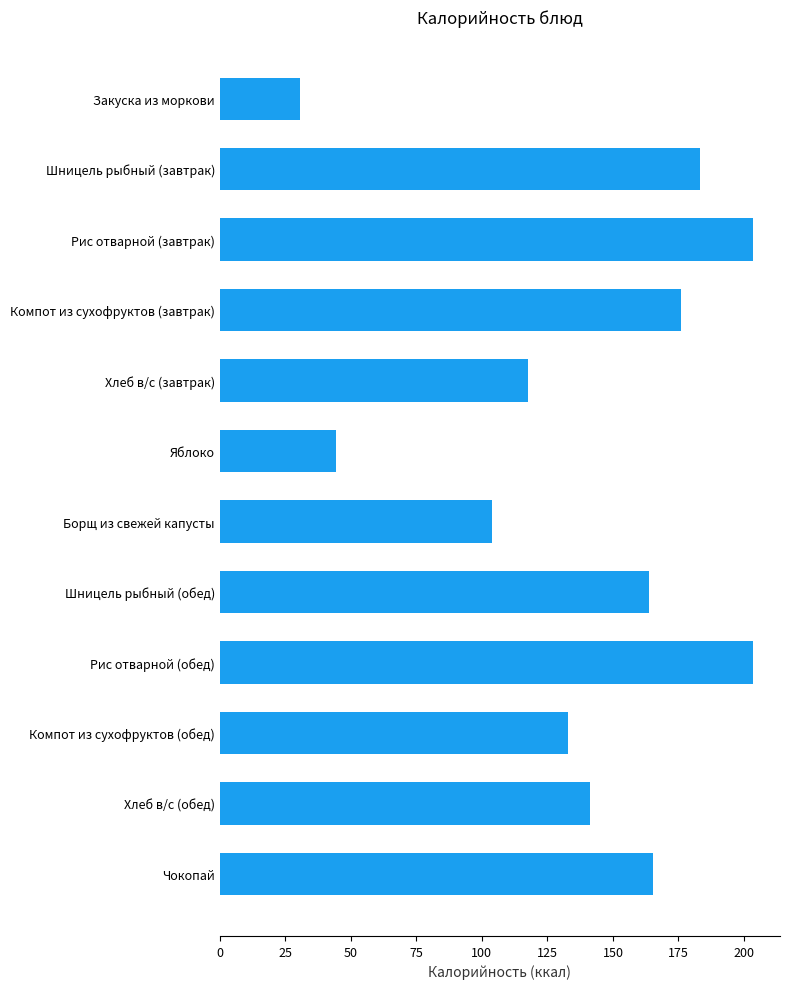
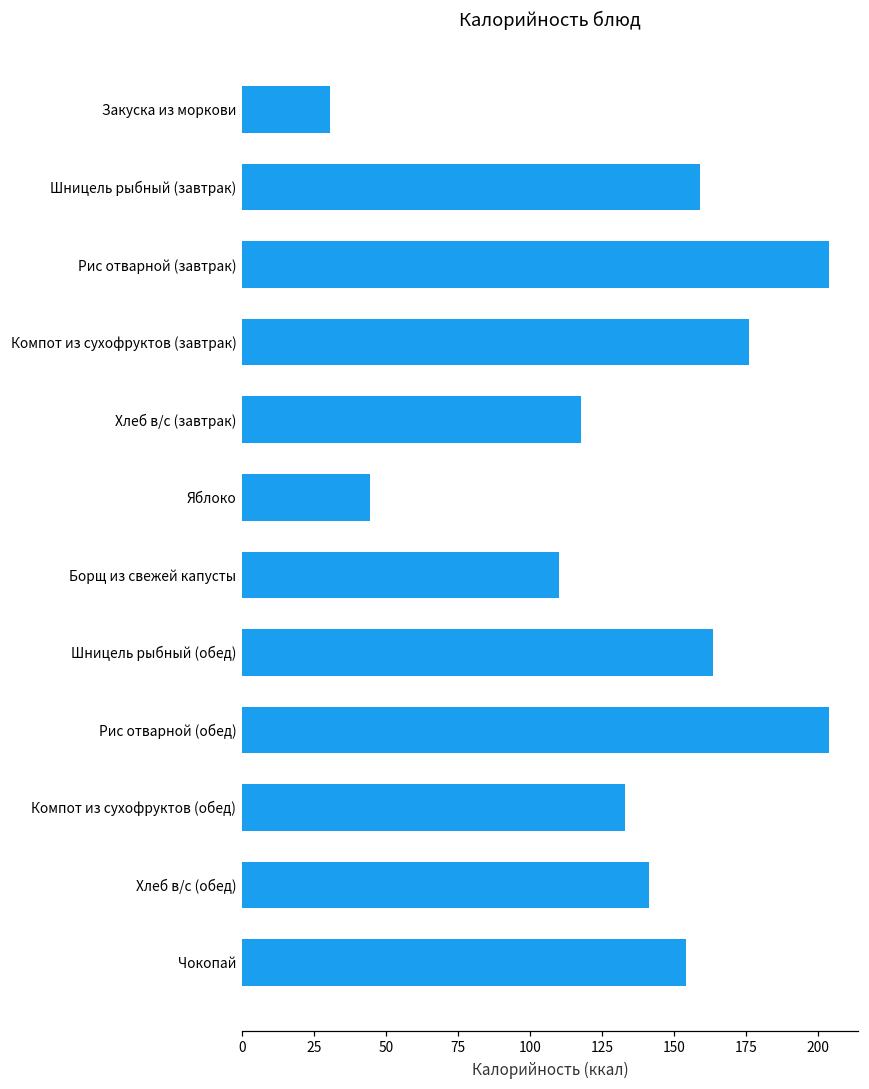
  {
    "Закуска из моркови": 31,
-   "Шницель рыбный (завтрак)": 183,
+   "Шницель рыбный (завтрак)": 159,
    "Рис отварной (завтрак)": 204,
    "Компот из сухофруктов (завтрак)": 176,
    "Хлеб в/с (завтрак)": 118,
    "Яблоко": 44,
-   "Борщ из свежей капусты": 104,
+   "Борщ из свежей капусты": 110,
    "Шницель рыбный (обед)": 164,
    "Рис отварной (обед)": 204,
    "Компот из сухофруктов (обед)": 133,
    "Хлеб в/с (обед)": 141,
-   "Чокопай": 165
+   "Чокопай": 154
  }
